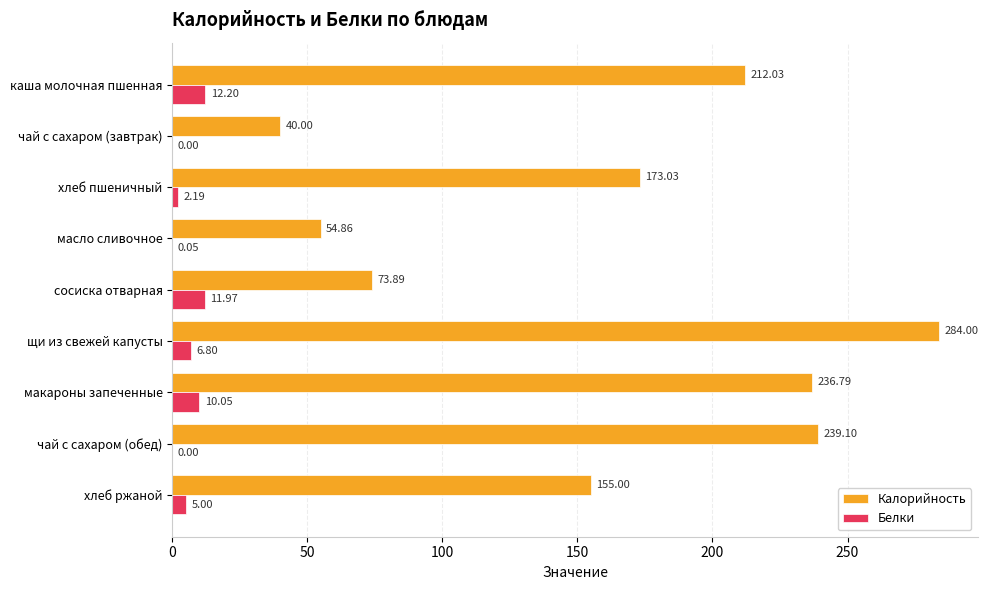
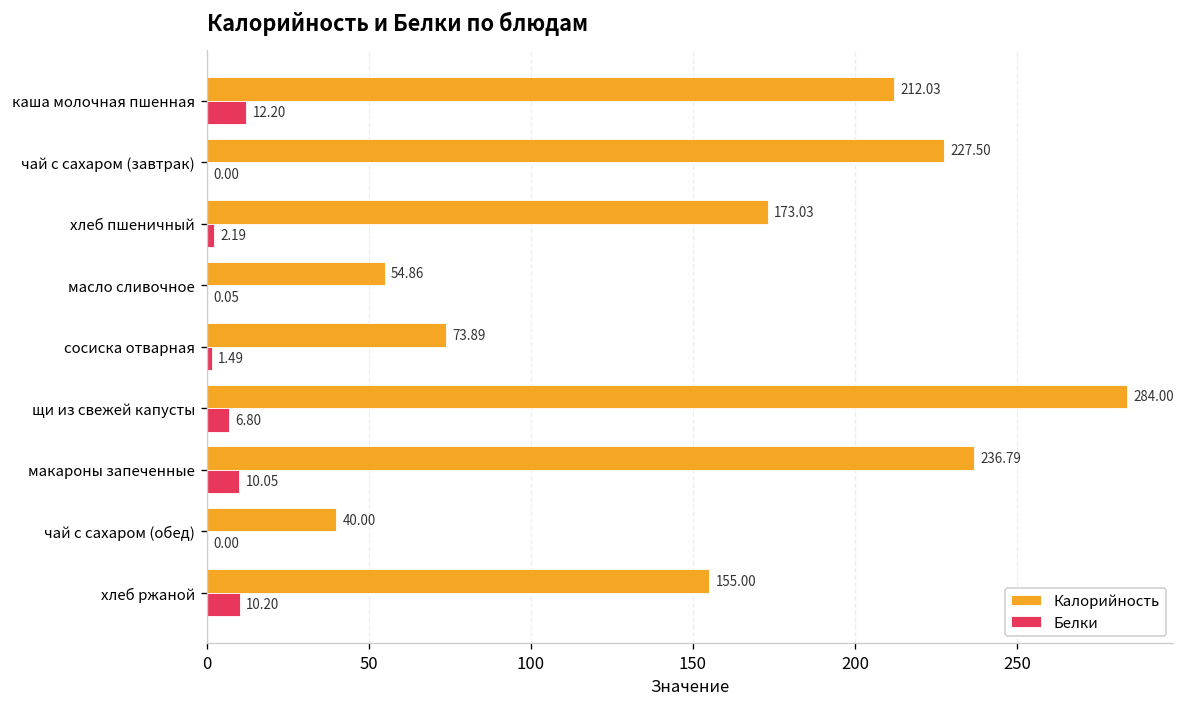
  {
    "Калорийность": {
      "каша молочная пшенная": 212.03,
-     "чай с сахаром (завтрак)": 40.00,
+     "чай с сахаром (завтрак)": 227.50,
      "хлеб пшеничный": 173.03,
      "масло сливочное": 54.86,
      "сосиска отварная": 73.89,
      "щи из свежей капусты": 284.00,
      "макароны запеченные": 236.79,
-     "чай с сахаром (обед)": 239.10,
+     "чай с сахаром (обед)": 40.00,
      "хлеб ржаной": 155.00
    },
    "Белки": {
      "каша молочная пшенная": 12.20,
      "чай с сахаром (завтрак)": 0.00,
      "хлеб пшеничный": 2.19,
      "масло сливочное": 0.05,
-     "сосиска отварная": 11.97,
+     "сосиска отварная": 1.49,
      "щи из свежей капусты": 6.80,
      "макароны запеченные": 10.05,
      "чай с сахаром (обед)": 0.00,
-     "хлеб ржаной": 5.00
+     "хлеб ржаной": 10.20
    }
  }
